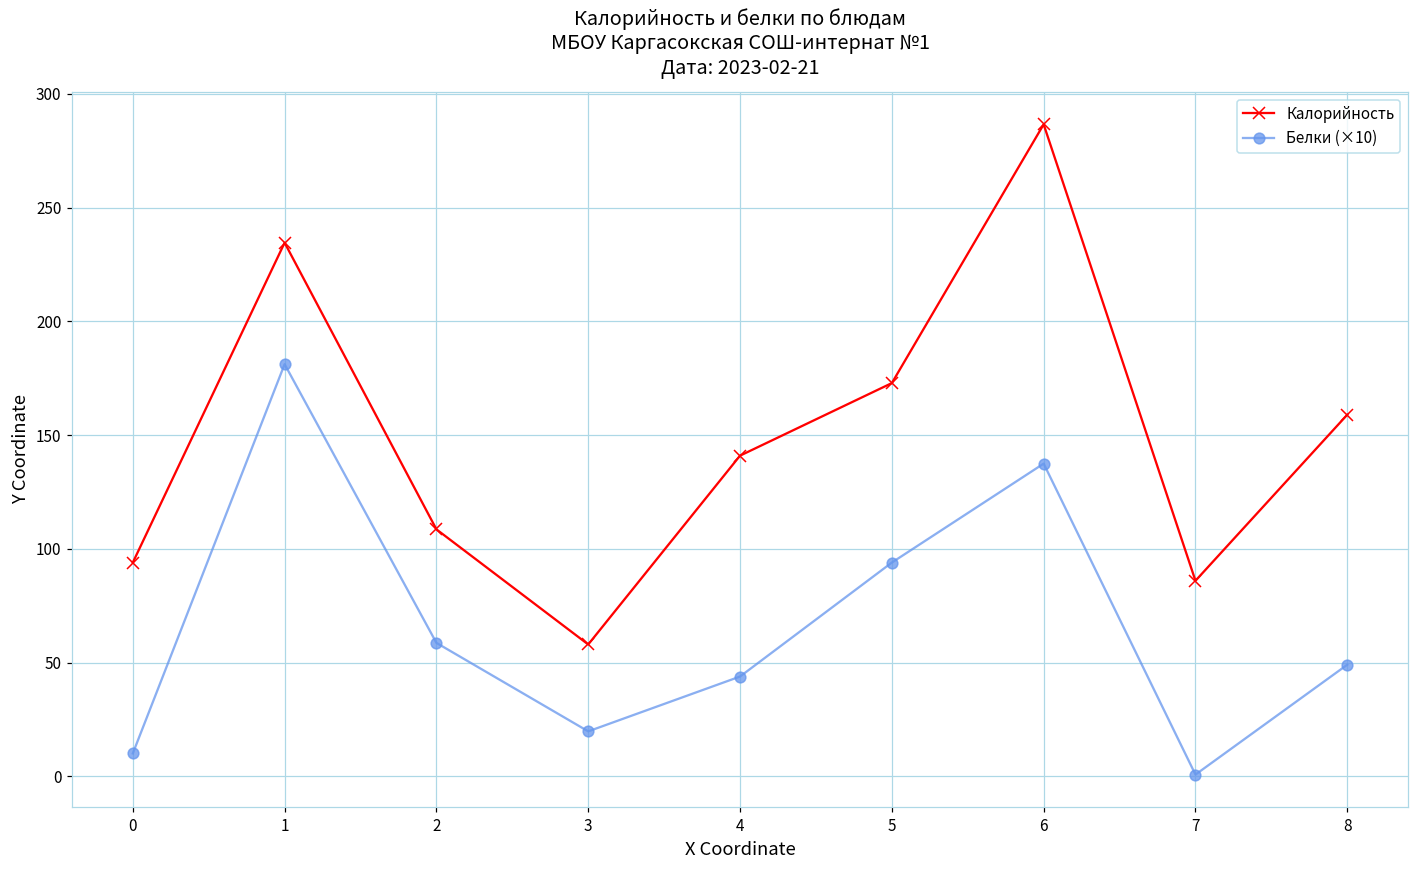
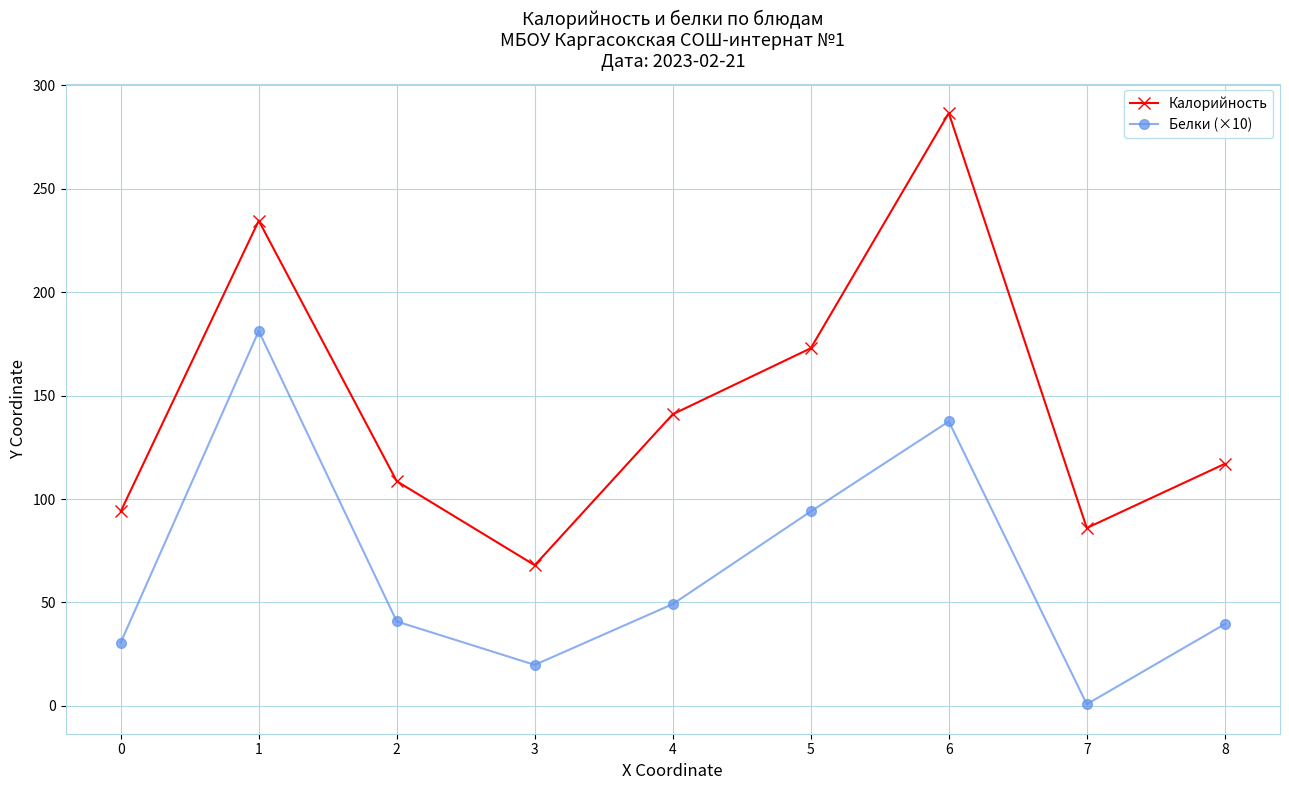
  {
    "Калорийность": {
      "0": 94,
      "1": 235,
      "2": 109,
-     "3": 58,
+     "3": 68,
      "4": 141,
      "5": 173,
      "6": 287,
      "7": 86,
-     "8": 159
+     "8": 117
    },
    "Белки (×10)": {
-     "0": 10,
+     "0": 31,
      "1": 181,
-     "2": 59,
+     "2": 41,
      "3": 20,
-     "4": 44,
+     "4": 49,
      "5": 94,
      "6": 138,
      "7": 1,
-     "8": 49
+     "8": 40
    }
  }
